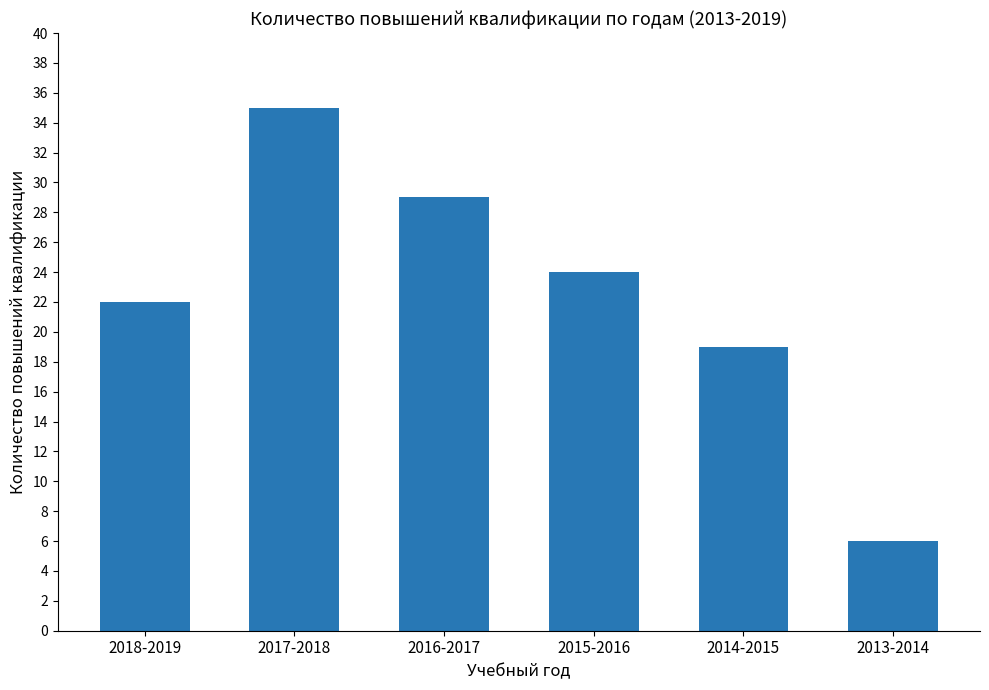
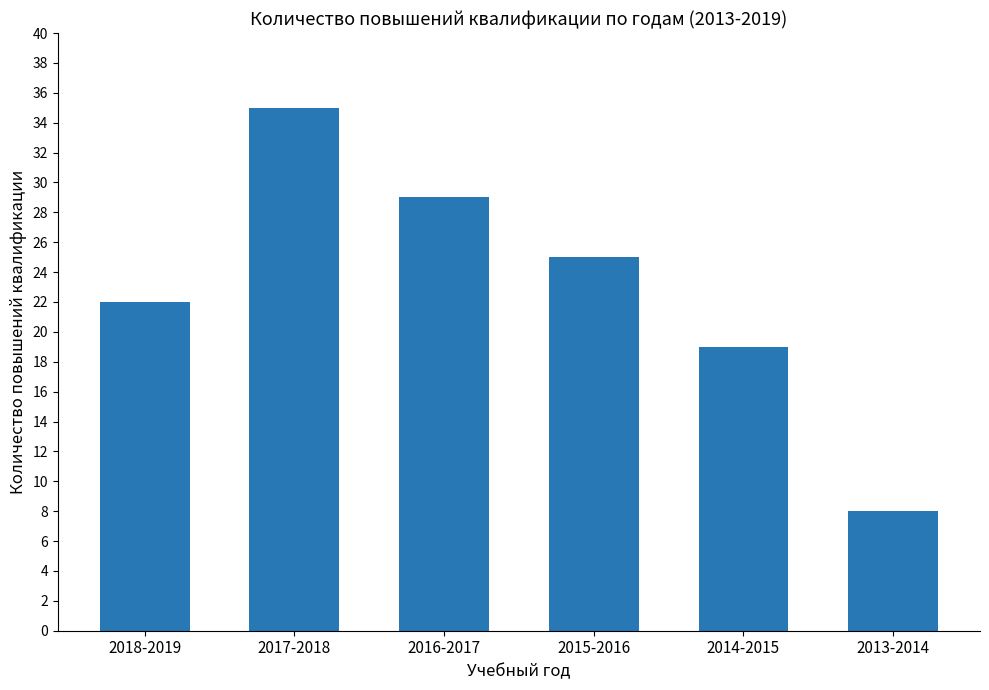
  {
    "2018-2019": 22,
    "2017-2018": 35,
    "2016-2017": 29,
-   "2015-2016": 24,
+   "2015-2016": 25,
    "2014-2015": 19,
-   "2013-2014": 6
+   "2013-2014": 8
  }
